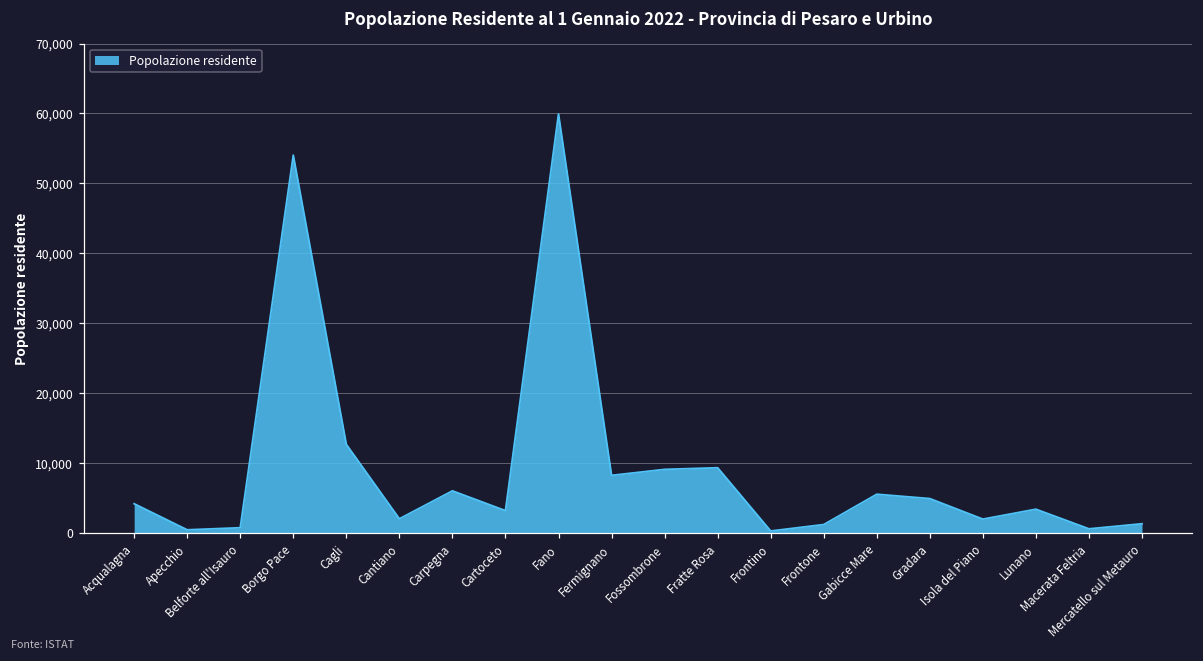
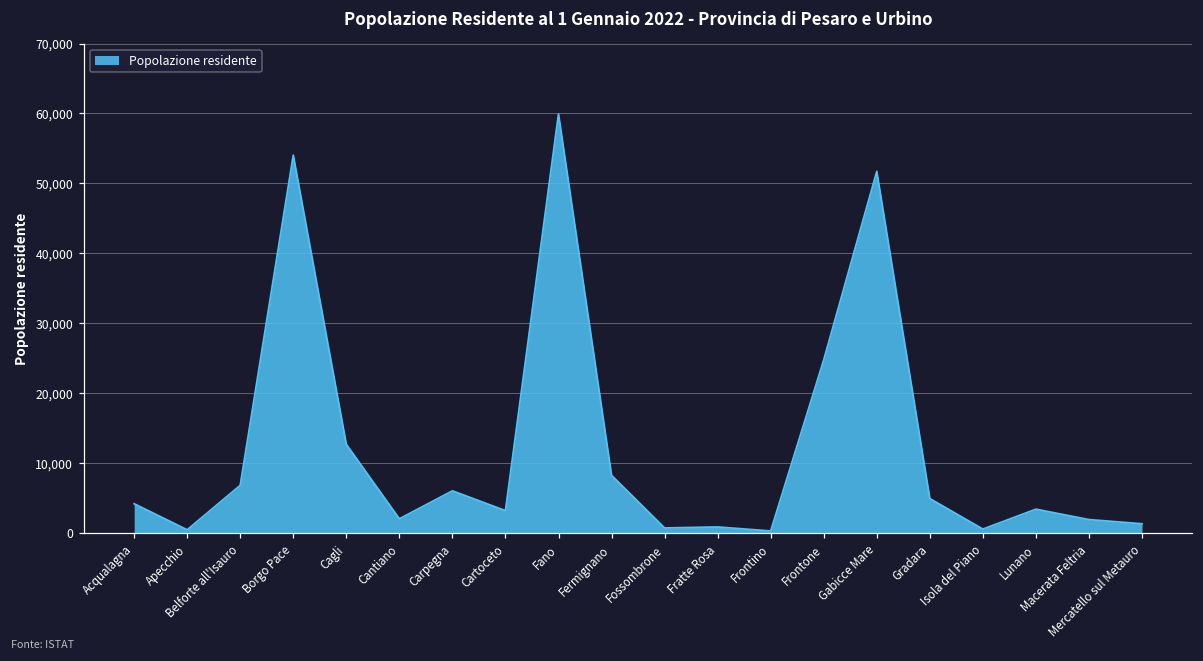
  {
    "Acqualagna": "4,000",
    "Apecchio": "0",
-   "Belforte all'Isauro": "1,000",
+   "Belforte all'Isauro": "7,000",
    "Borgo Pace": "54,000",
    "Cagli": "13,000",
    "Cantiano": "2,000",
    "Carpegna": "6,000",
    "Cartoceto": "3,000",
    "Fano": "60,000",
    "Fermignano": "8,000",
-   "Fossombrone": "9,000",
-   "Fratte Rosa": "9,000",
+   "Fossombrone": "1,000",
+   "Fratte Rosa": "1,000",
    "Frontino": "0",
-   "Frontone": "1,000",
-   "Gabicce Mare": "6,000",
+   "Frontone": "25,000",
+   "Gabicce Mare": "52,000",
    "Gradara": "5,000",
-   "Isola del Piano": "2,000",
+   "Isola del Piano": "1,000",
    "Lunano": "3,000",
-   "Macerata Feltria": "1,000",
+   "Macerata Feltria": "2,000",
    "Mercatello sul Metauro": "1,000"
  }
